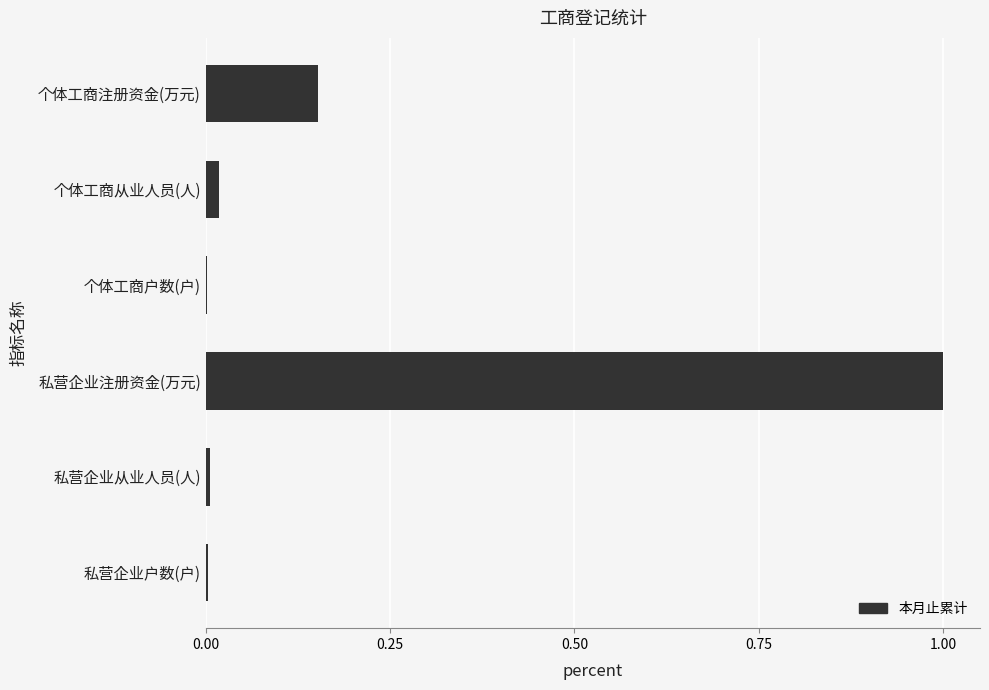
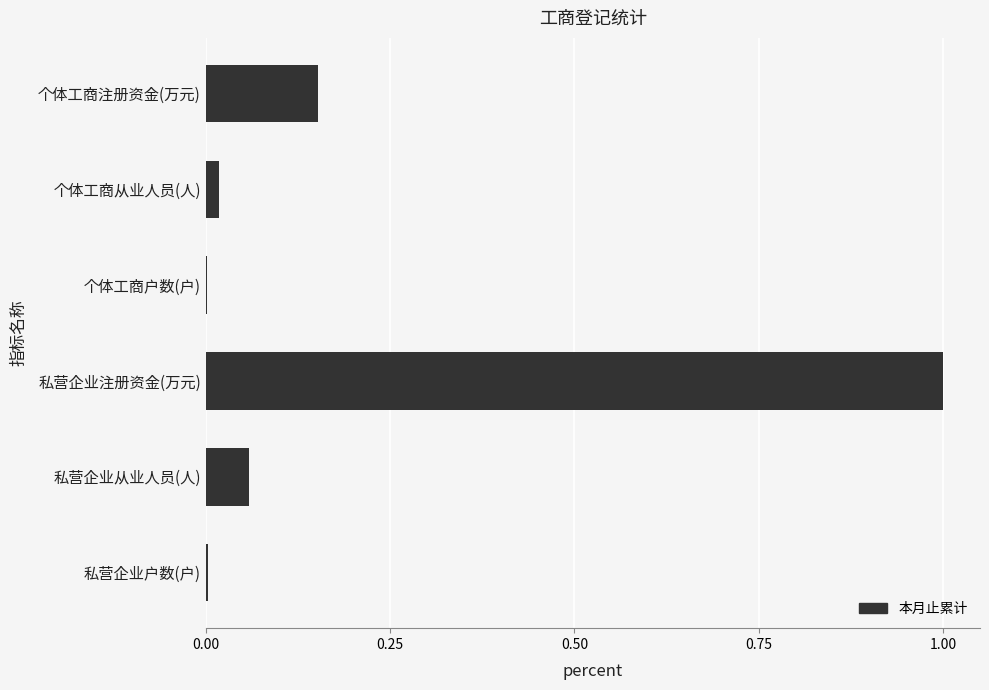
  {
    "个体工商注册资金(万元)": 0.15,
    "个体工商从业人员(人)": 0.02,
    "私营企业注册资金(万元)": 1.00,
-   "私营企业从业人员(人)": 0.01
+   "私营企业从业人员(人)": 0.06
  }
